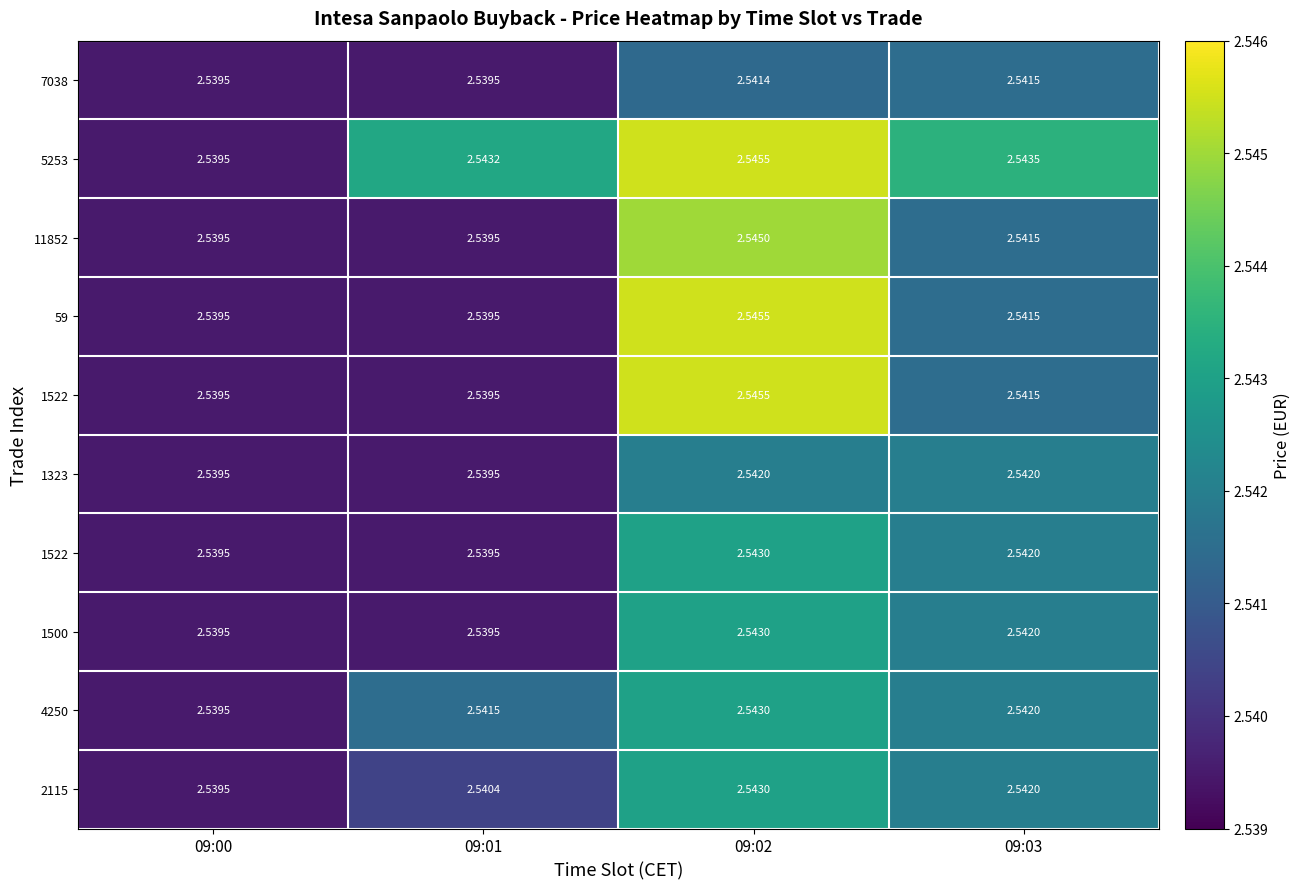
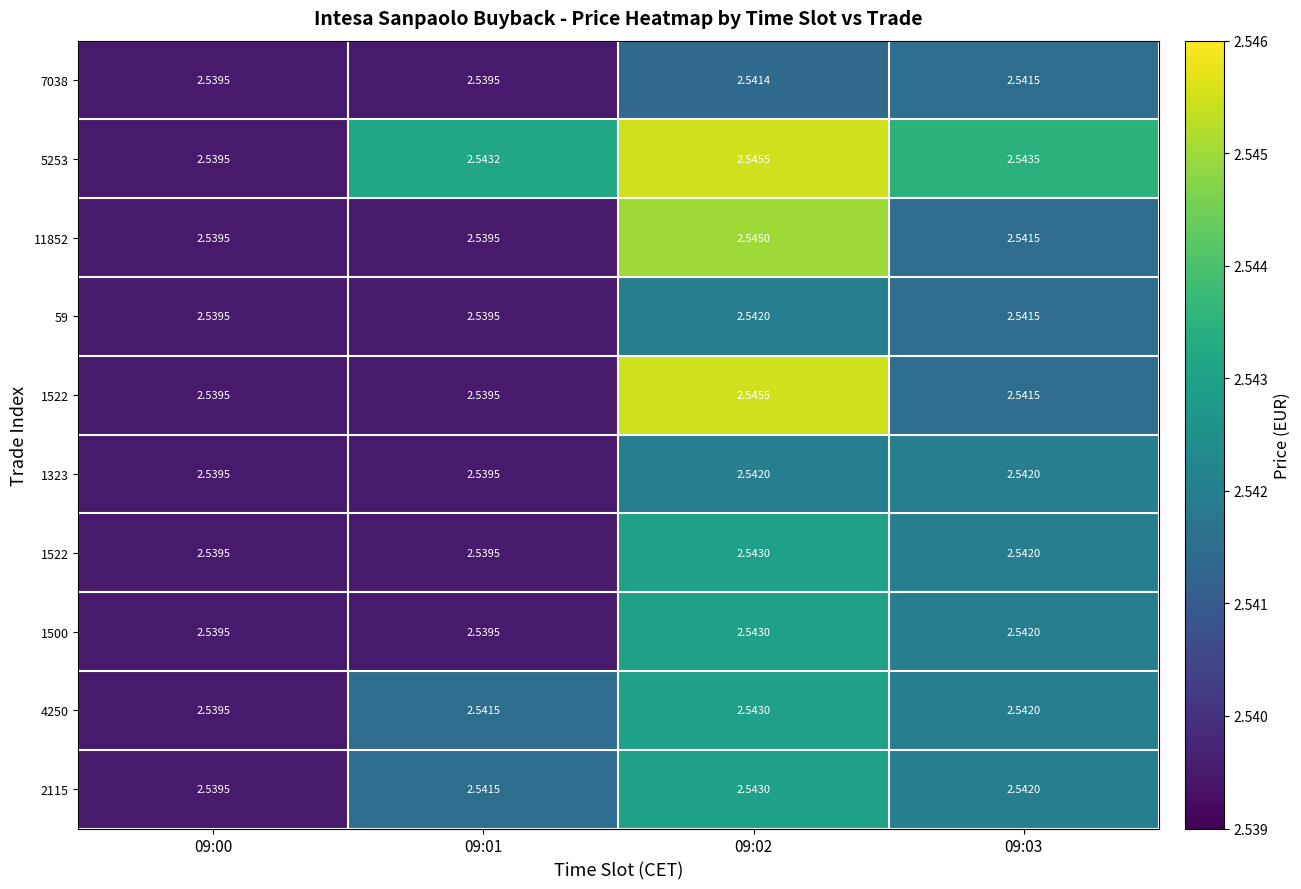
  {
    "7038": {
      "09:00": 2.5395,
      "09:01": 2.5395,
      "09:02": 2.5414,
      "09:03": 2.5415
    },
    "5253": {
      "09:00": 2.5395,
      "09:01": 2.5432,
      "09:02": 2.5455,
      "09:03": 2.5435
    },
    "11852": {
      "09:00": 2.5395,
      "09:01": 2.5395,
      "09:02": 2.5450,
      "09:03": 2.5415
    },
    "59": {
      "09:00": 2.5395,
      "09:01": 2.5395,
-     "09:02": 2.5455,
+     "09:02": 2.5420,
      "09:03": 2.5415
    },
    "1323": {
      "09:00": 2.5395,
      "09:01": 2.5395,
      "09:02": 2.5420,
      "09:03": 2.5420
    },
    "1500": {
      "09:00": 2.5395,
      "09:01": 2.5395,
      "09:02": 2.5430,
      "09:03": 2.5420
    },
    "4250": {
      "09:00": 2.5395,
      "09:01": 2.5415,
      "09:02": 2.5430,
      "09:03": 2.5420
    },
    "2115": {
      "09:00": 2.5395,
-     "09:01": 2.5404,
+     "09:01": 2.5415,
      "09:02": 2.5430,
      "09:03": 2.5420
    }
  }
